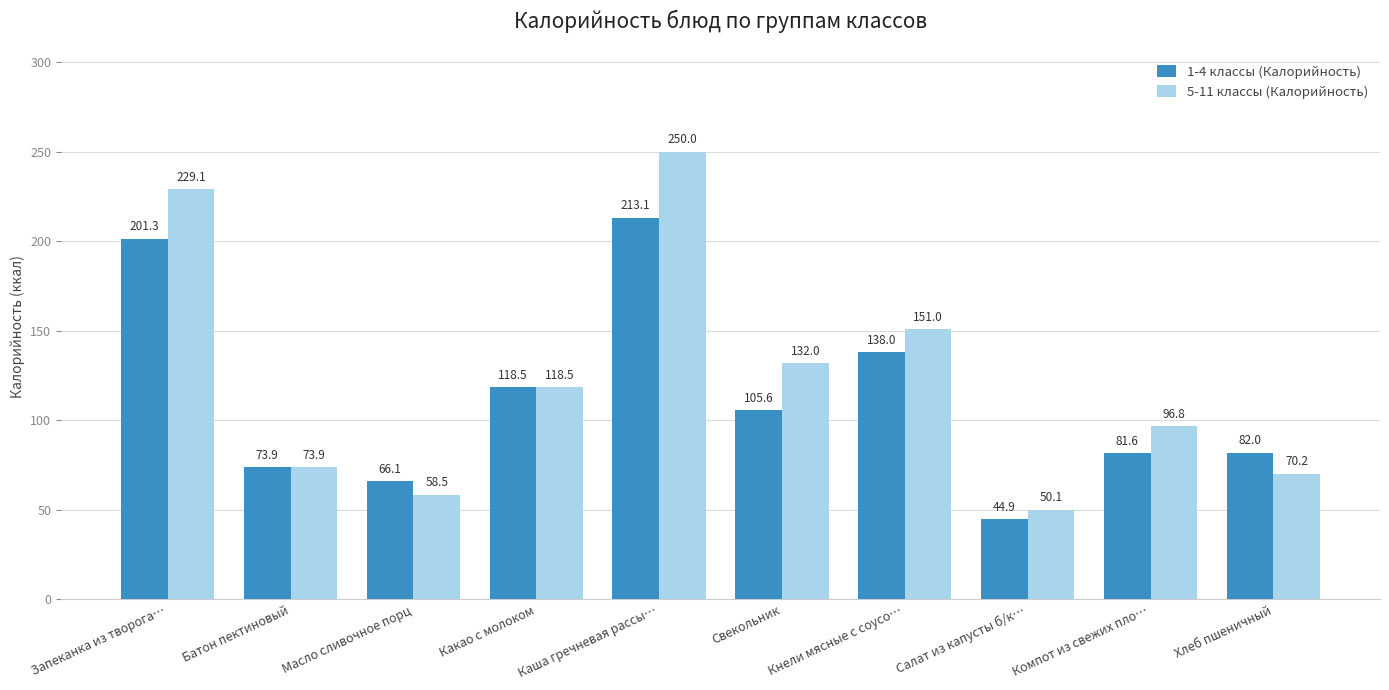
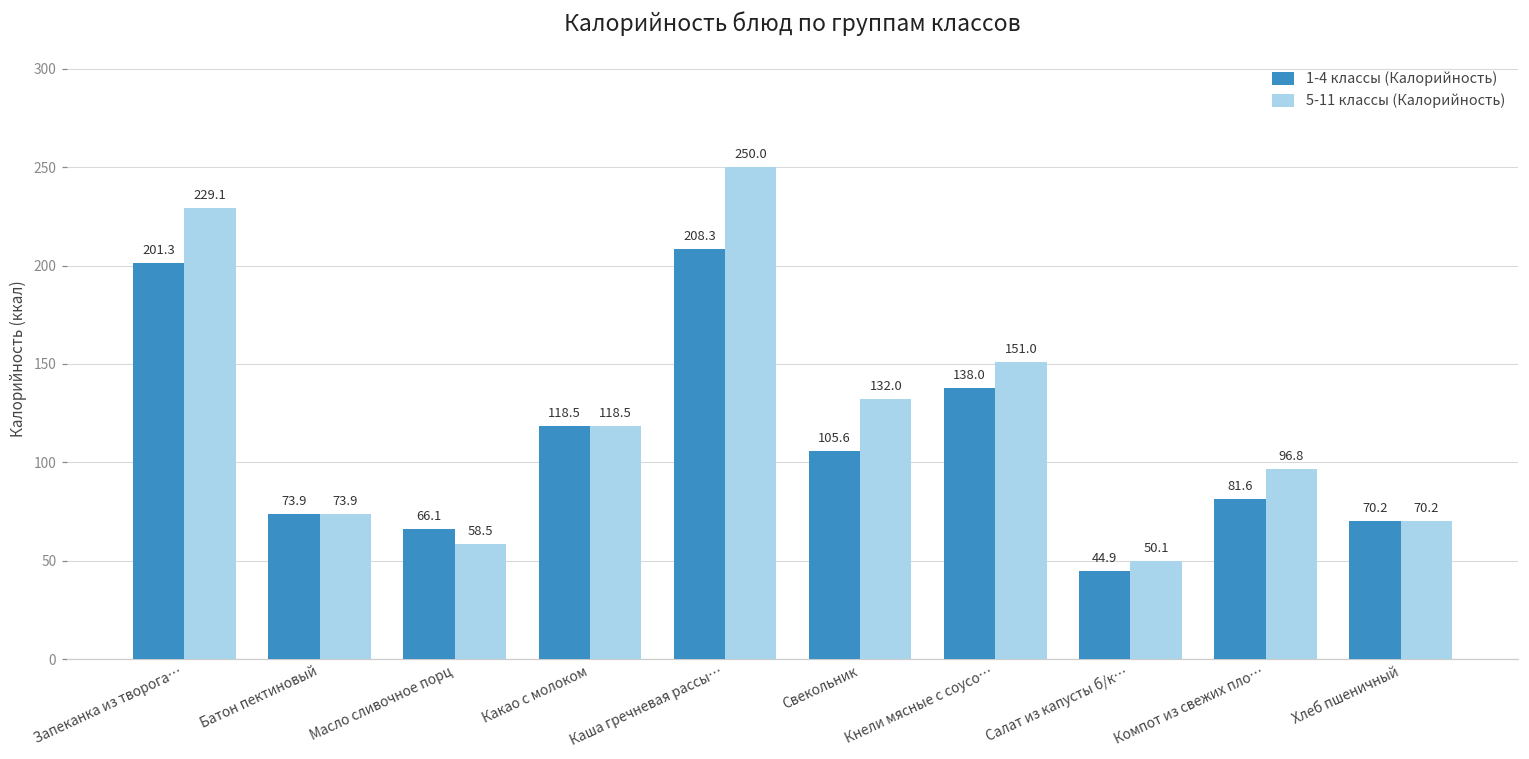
  {
    "1-4 классы (Калорийность)": {
      "Запеканка из творога…": 201.3,
      "Батон пектиновый": 73.9,
      "Масло сливочное порц": 66.1,
      "Какао с молоком": 118.5,
-     "Каша гречневая рассы…": 213.1,
+     "Каша гречневая рассы…": 208.3,
      "Свекольник": 105.6,
      "Кнели мясные с соусо…": 138.0,
      "Салат из капусты б/к…": 44.9,
      "Компот из свежих пло…": 81.6,
-     "Хлеб пшеничный": 82.0
+     "Хлеб пшеничный": 70.2
    },
    "5-11 классы (Калорийность)": {
      "Запеканка из творога…": 229.1,
      "Батон пектиновый": 73.9,
      "Масло сливочное порц": 58.5,
      "Какао с молоком": 118.5,
      "Каша гречневая рассы…": 250.0,
      "Свекольник": 132.0,
      "Кнели мясные с соусо…": 151.0,
      "Салат из капусты б/к…": 50.1,
      "Компот из свежих пло…": 96.8,
      "Хлеб пшеничный": 70.2
    }
  }
